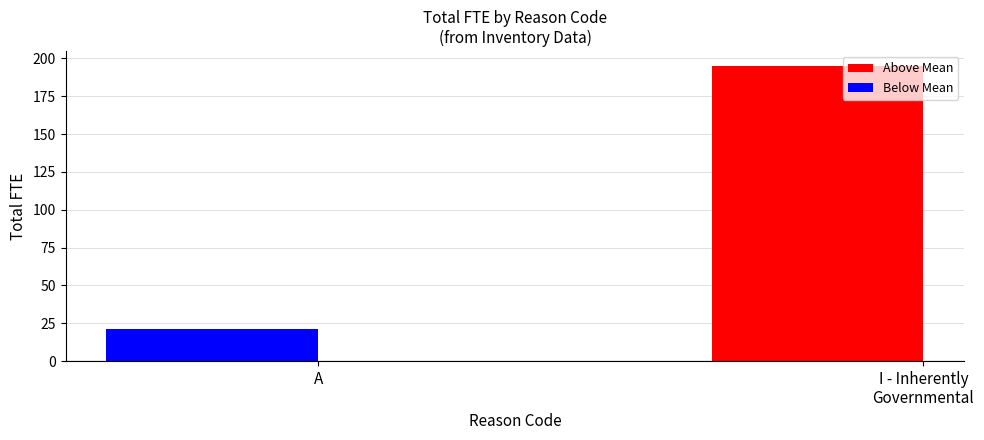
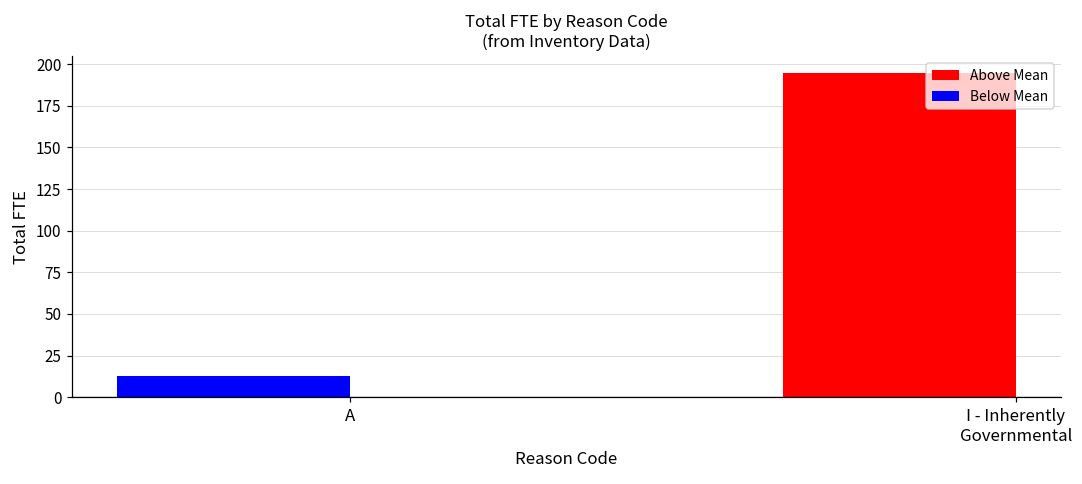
  {
-   "A": 21,
+   "A": 13,
    "I - Inherently Governmental": 195
  }
